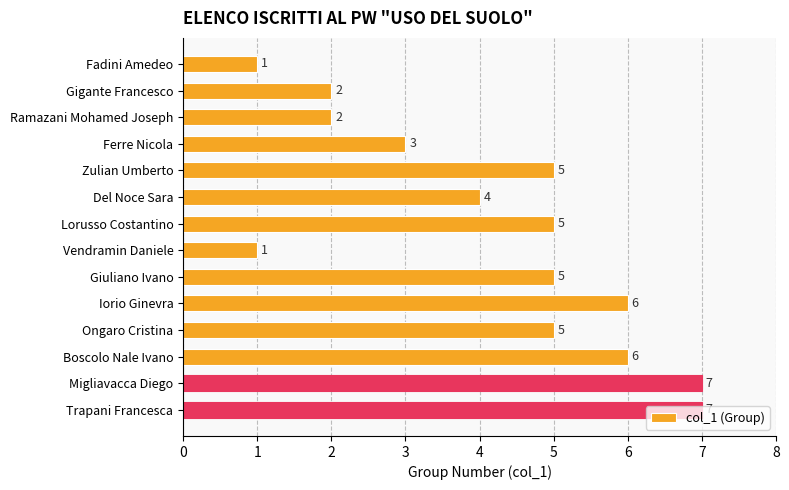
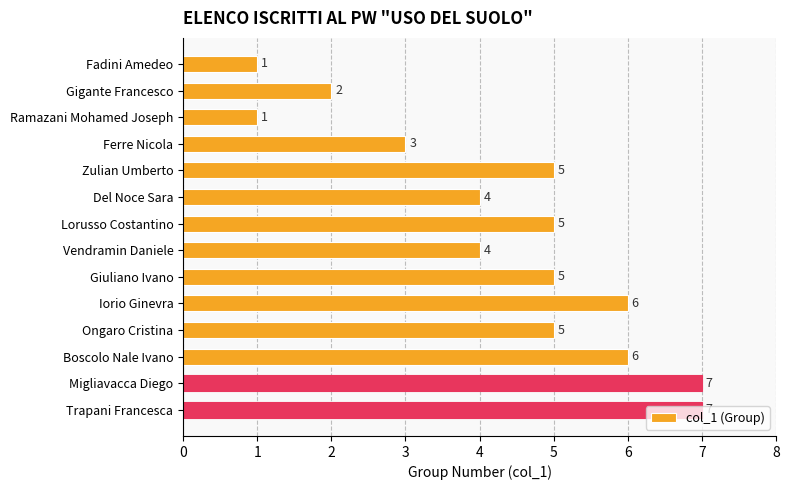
  {
    "Fadini Amedeo": 1,
    "Gigante Francesco": 2,
-   "Ramazani Mohamed Joseph": 2,
+   "Ramazani Mohamed Joseph": 1,
    "Ferre Nicola": 3,
    "Zulian Umberto": 5,
    "Del Noce Sara": 4,
    "Lorusso Costantino": 5,
-   "Vendramin Daniele": 1,
+   "Vendramin Daniele": 4,
    "Giuliano Ivano": 5,
    "Iorio Ginevra": 6,
    "Ongaro Cristina": 5,
    "Boscolo Nale Ivano": 6,
    "Migliavacca Diego": 7
  }
